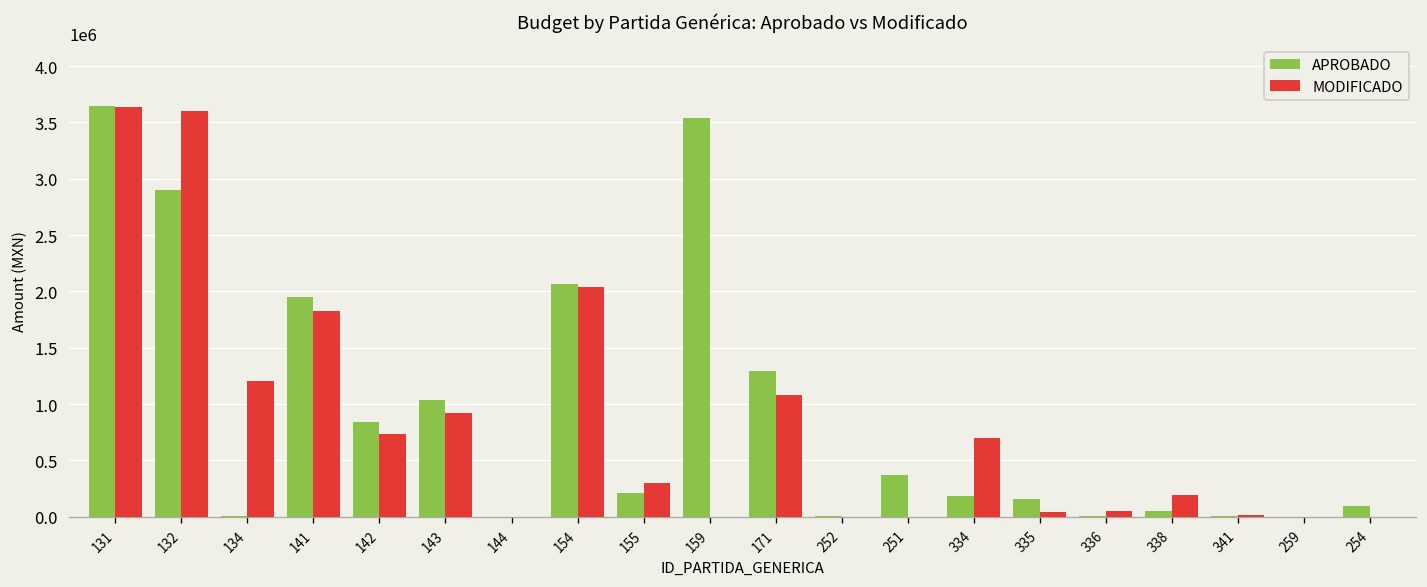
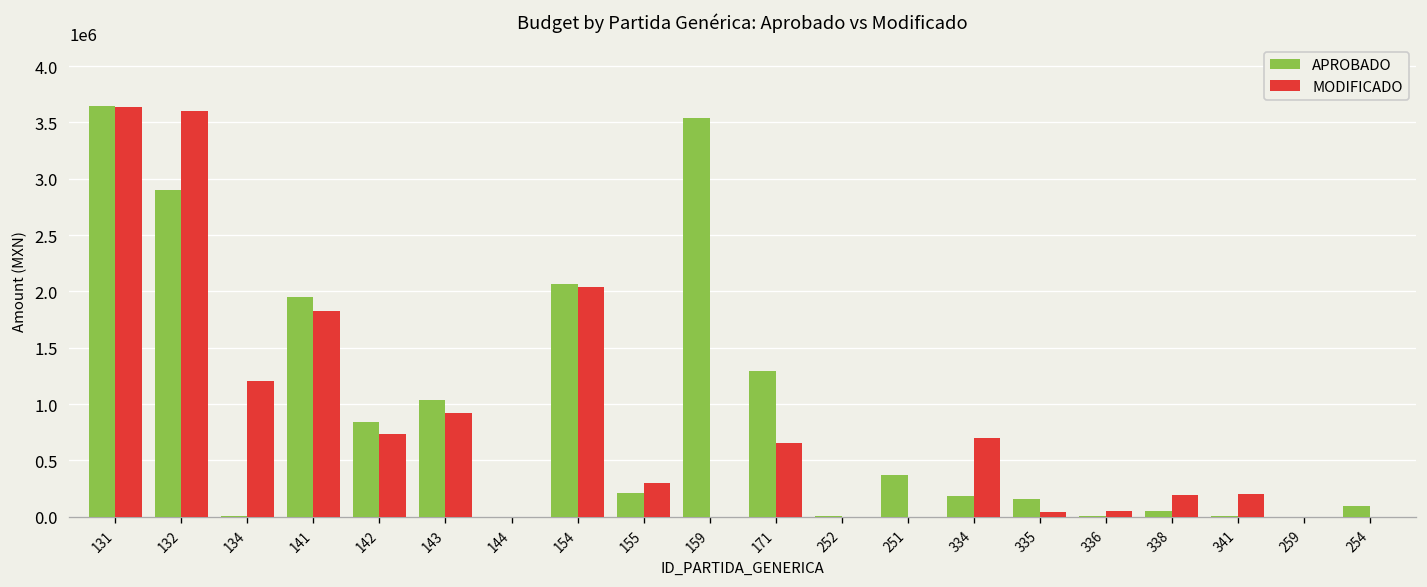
  {
    "APROBADO": {
      "131": 3600000,
      "132": 2900000,
      "141": 1900000,
      "142": 800000,
      "143": 1000000,
      "144": 0,
      "154": 2100000,
      "155": 200000,
      "159": 3500000,
      "171": 1300000,
      "251": 400000,
      "334": 200000,
      "335": 200000,
      "338": 0,
      "259": 0,
      "254": 100000
    },
    "MODIFICADO": {
      "131": 3600000,
      "132": 3600000,
      "134": 1200000,
      "141": 1800000,
      "142": 700000,
      "143": 900000,
      "154": 2000000,
      "155": 300000,
-     "171": 1100000,
+     "171": 700000,
      "252": 0,
      "251": 0,
      "334": 700000,
      "335": 0,
      "336": 0,
      "338": 200000,
-     "341": 0,
+     "341": 200000,
      "254": 0
    }
  }
